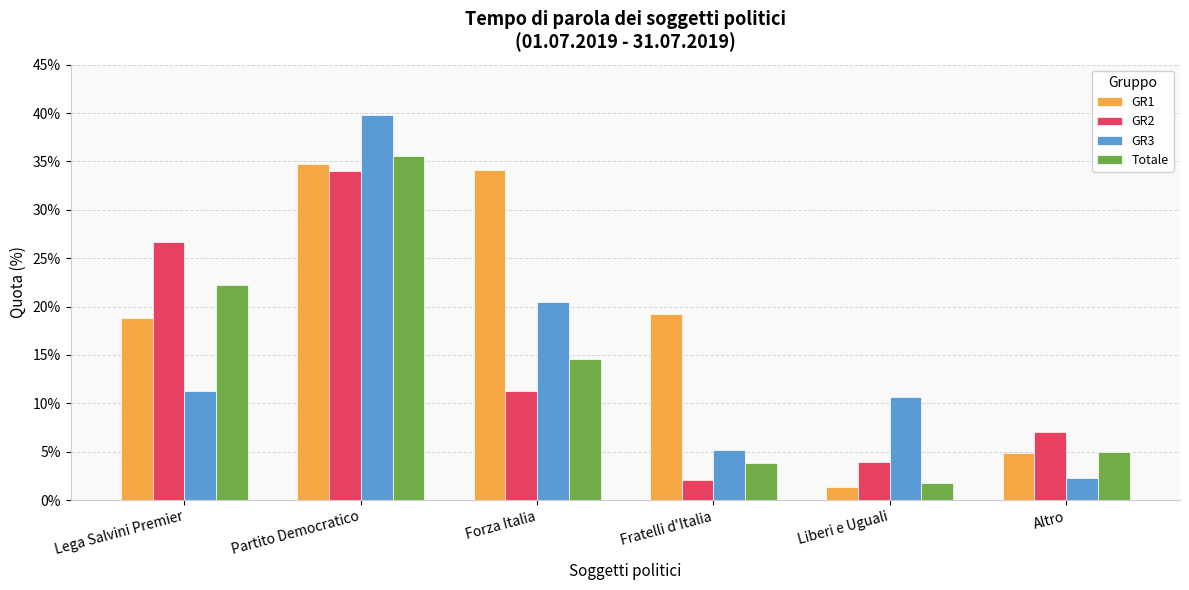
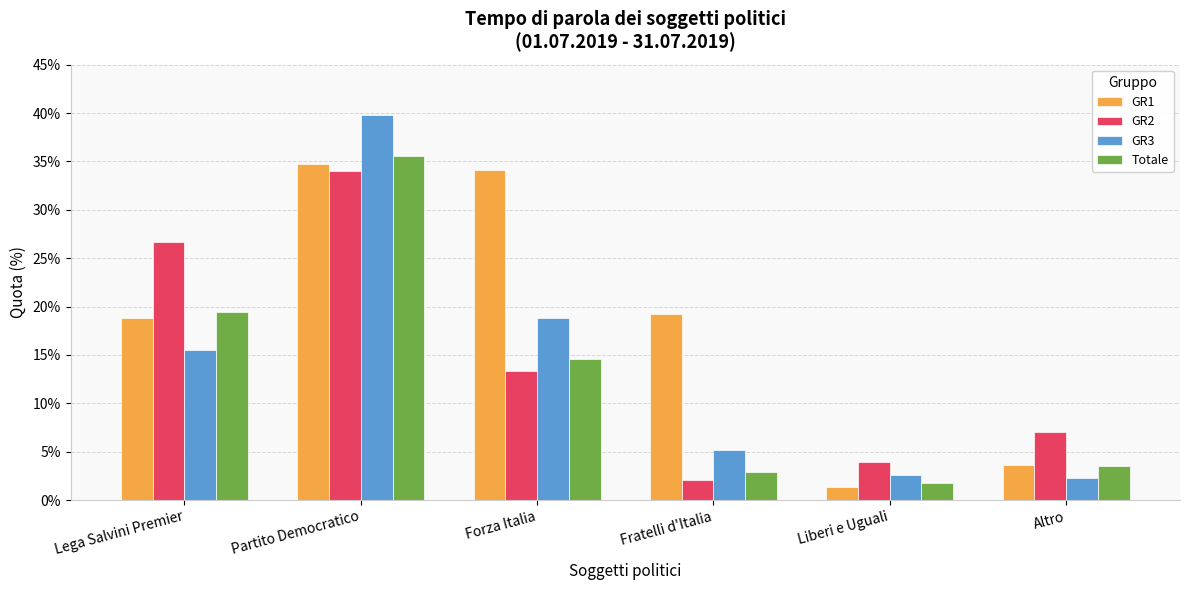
  {
    "GR1": {
      "Lega Salvini Premier": "19%",
      "Partito Democratico": "35%",
      "Forza Italia": "34%",
      "Fratelli d'Italia": "19%",
      "Liberi e Uguali": "1%",
-     "Altro": "5%"
+     "Altro": "4%"
    },
    "GR2": {
      "Lega Salvini Premier": "27%",
      "Partito Democratico": "34%",
-     "Forza Italia": "11%",
+     "Forza Italia": "13%",
      "Fratelli d'Italia": "2%",
      "Liberi e Uguali": "4%",
      "Altro": "7%"
    },
    "GR3": {
-     "Lega Salvini Premier": "11%",
+     "Lega Salvini Premier": "15%",
      "Partito Democratico": "40%",
-     "Forza Italia": "20%",
+     "Forza Italia": "19%",
      "Fratelli d'Italia": "5%",
-     "Liberi e Uguali": "11%",
+     "Liberi e Uguali": "3%",
      "Altro": "2%"
    },
    "Totale": {
-     "Lega Salvini Premier": "22%",
+     "Lega Salvini Premier": "19%",
      "Partito Democratico": "36%",
      "Forza Italia": "15%",
-     "Fratelli d'Italia": "4%",
+     "Fratelli d'Italia": "3%",
      "Liberi e Uguali": "2%",
-     "Altro": "5%"
+     "Altro": "4%"
    }
  }
